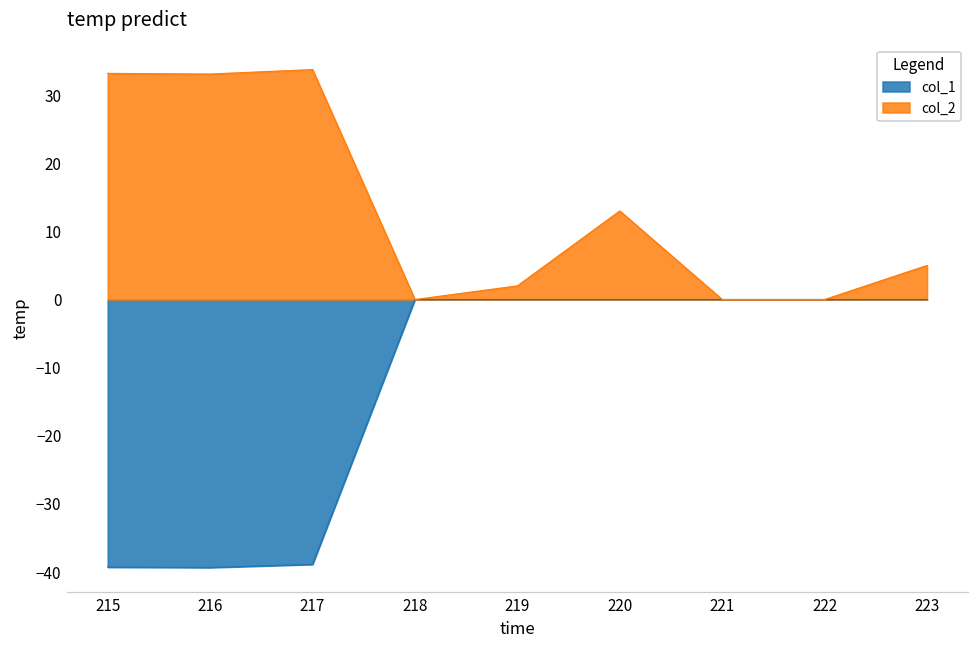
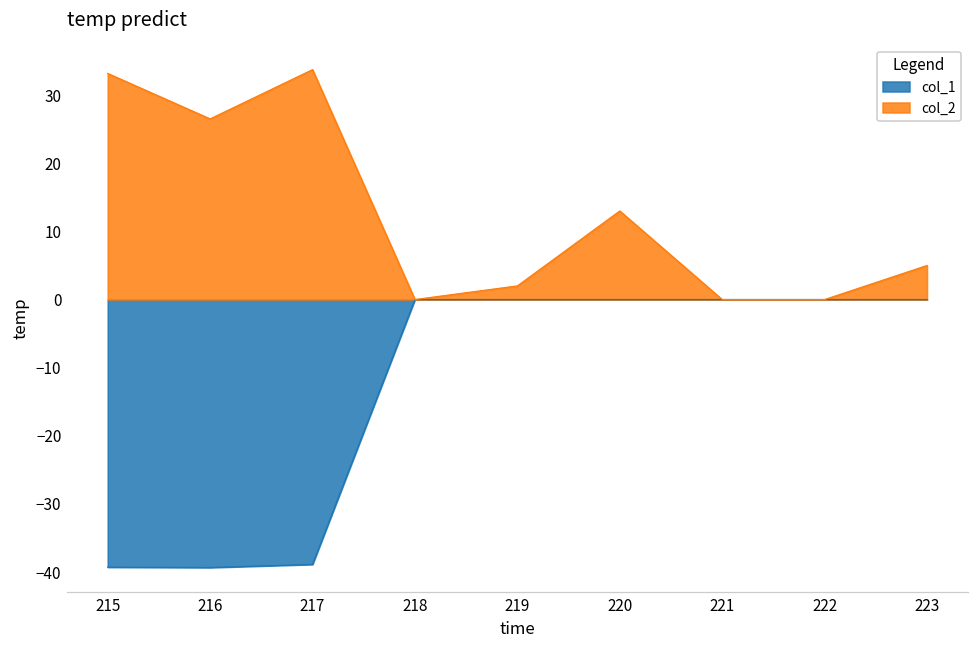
  {
    "col_2": {
      "215": 33,
-     "216": 33,
+     "216": 27,
      "217": 34,
      "219": 2,
      "220": 13,
      "223": 5
    }
  }
